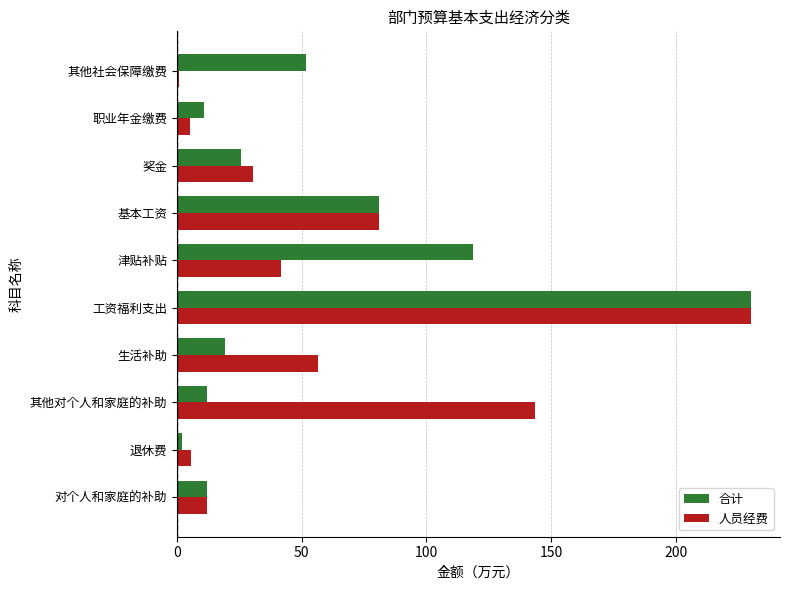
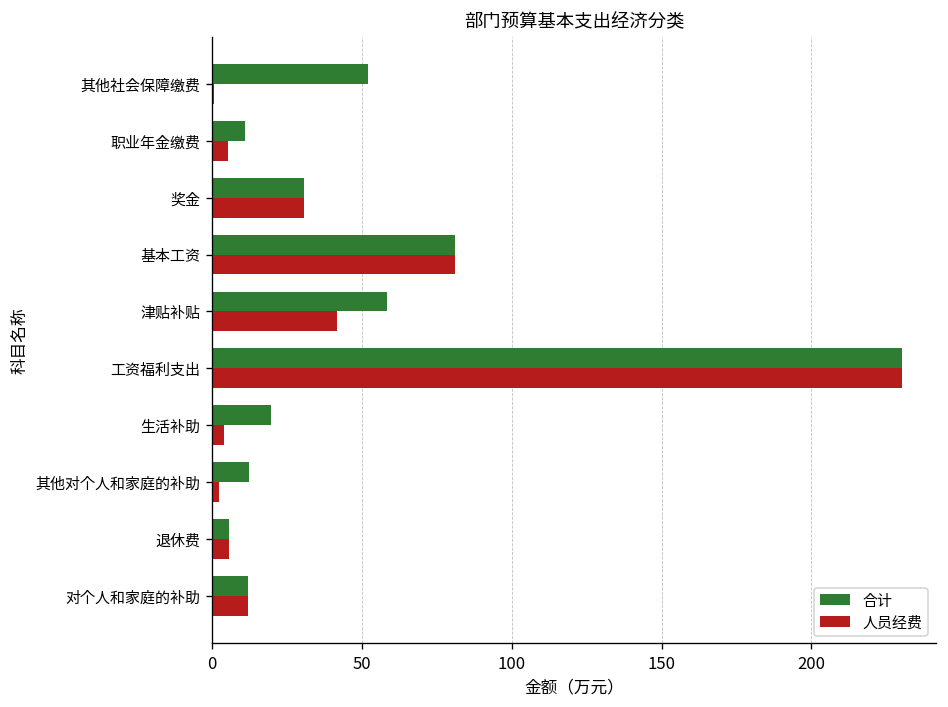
  {
    "合计": {
      "其他社会保障缴费": 52,
      "职业年金缴费": 11,
-     "奖金": 26,
+     "奖金": 31,
      "基本工资": 81,
-     "津贴补贴": 119,
+     "津贴补贴": 58,
      "工资福利支出": 230,
      "生活补助": 19,
      "其他对个人和家庭的补助": 12,
-     "退休费": 2,
+     "退休费": 6,
      "对个人和家庭的补助": 12
    },
    "人员经费": {
      "职业年金缴费": 5,
      "奖金": 31,
      "基本工资": 81,
      "津贴补贴": 42,
      "工资福利支出": 230,
-     "生活补助": 57,
-     "其他对个人和家庭的补助": 143,
+     "生活补助": 4,
+     "其他对个人和家庭的补助": 2,
      "退休费": 6,
      "对个人和家庭的补助": 12
    }
  }
